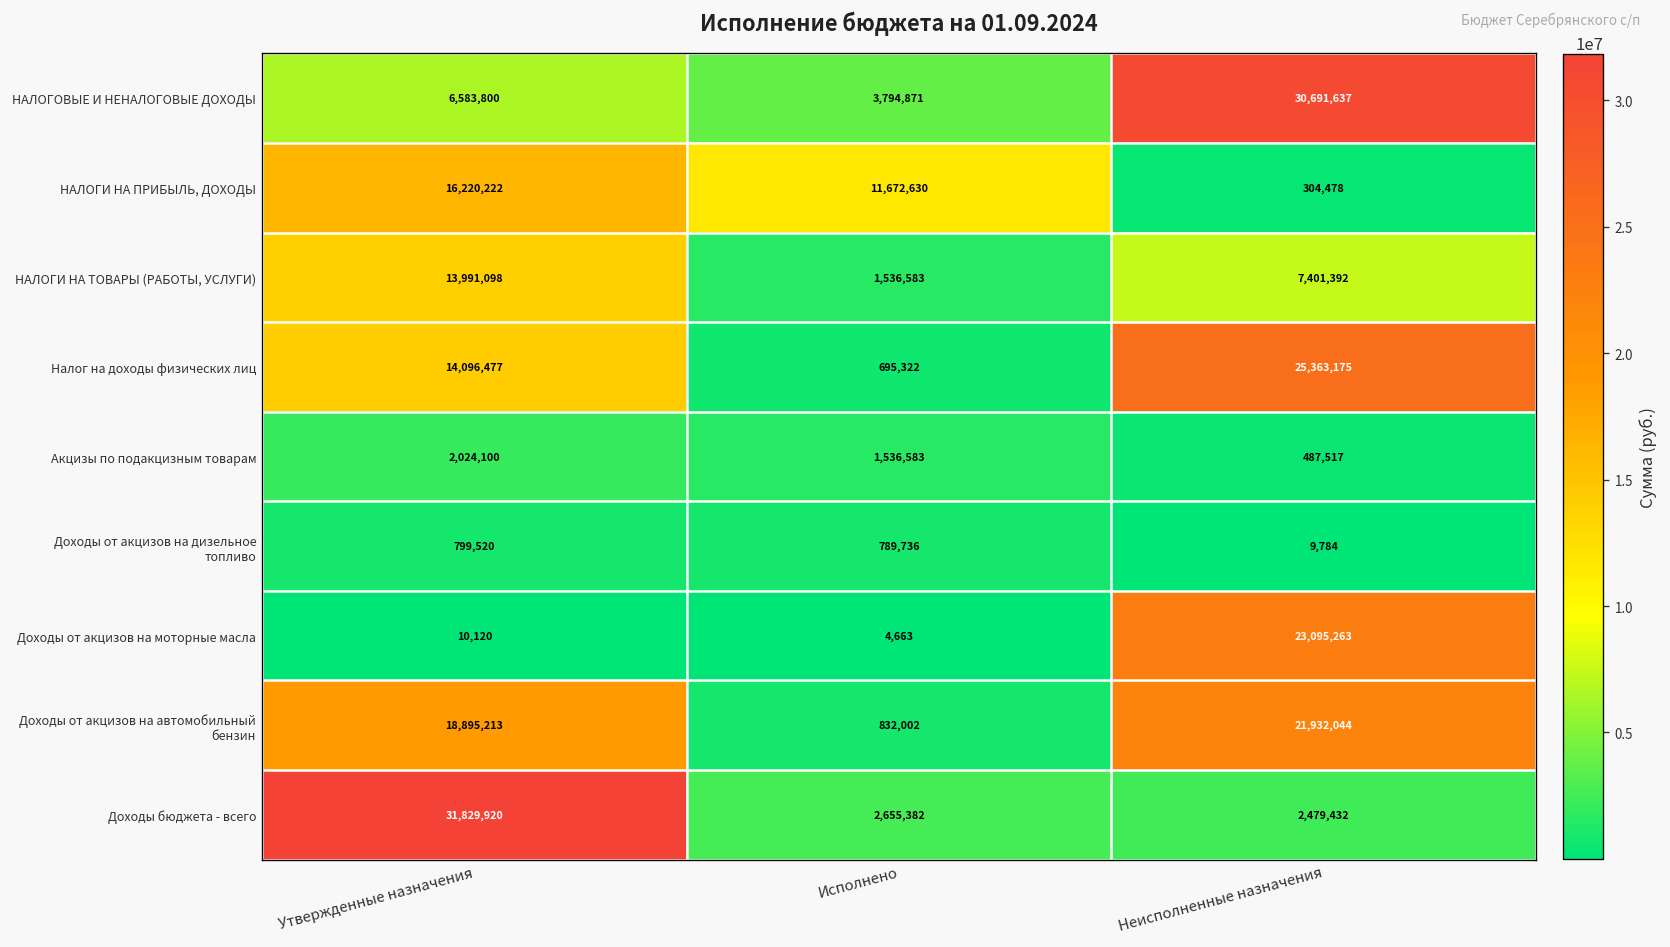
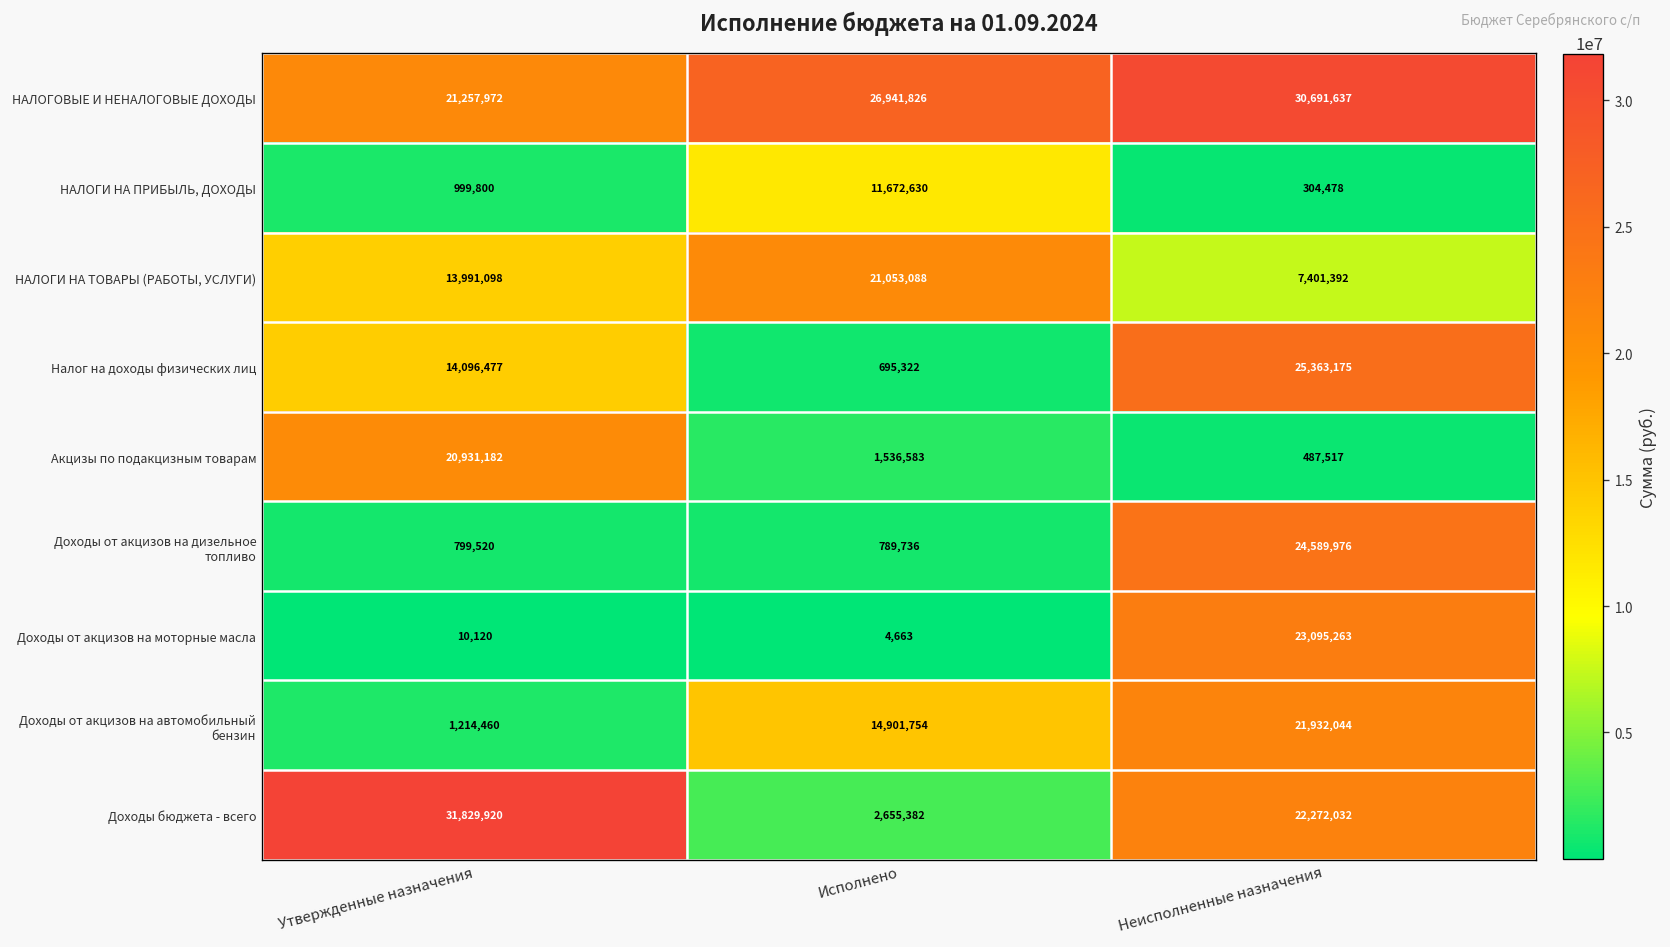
  {
    "НАЛОГОВЫЕ И НЕНАЛОГОВЫЕ ДОХОДЫ": {
-     "Утвержденные назначения": "6,583,800",
-     "Исполнено": "3,794,871",
+     "Утвержденные назначения": "21,257,972",
+     "Исполнено": "26,941,826",
      "Неисполненные назначения": "30,691,637"
    },
    "НАЛОГИ НА ПРИБЫЛЬ, ДОХОДЫ": {
-     "Утвержденные назначения": "16,220,222",
+     "Утвержденные назначения": "999,800",
      "Исполнено": "11,672,630",
      "Неисполненные назначения": "304,478"
    },
    "НАЛОГИ НА ТОВАРЫ (РАБОТЫ, УСЛУГИ)": {
      "Утвержденные назначения": "13,991,098",
-     "Исполнено": "1,536,583",
+     "Исполнено": "21,053,088",
      "Неисполненные назначения": "7,401,392"
    },
    "Налог на доходы физических лиц": {
      "Утвержденные назначения": "14,096,477",
      "Исполнено": "695,322",
      "Неисполненные назначения": "25,363,175"
    },
    "Акцизы по подакцизным товарам": {
-     "Утвержденные назначения": "2,024,100",
+     "Утвержденные назначения": "20,931,182",
      "Исполнено": "1,536,583",
      "Неисполненные назначения": "487,517"
    },
    "Доходы от акцизов на дизельное топливо": {
      "Утвержденные назначения": "799,520",
      "Исполнено": "789,736",
-     "Неисполненные назначения": "9,784"
+     "Неисполненные назначения": "24,589,976"
    },
    "Доходы от акцизов на моторные масла": {
      "Утвержденные назначения": "10,120",
      "Исполнено": "4,663",
      "Неисполненные назначения": "23,095,263"
    },
    "Доходы от акцизов на автомобильный бензин": {
-     "Утвержденные назначения": "18,895,213",
-     "Исполнено": "832,002",
+     "Утвержденные назначения": "1,214,460",
+     "Исполнено": "14,901,754",
      "Неисполненные назначения": "21,932,044"
    },
    "Доходы бюджета - всего": {
      "Утвержденные назначения": "31,829,920",
      "Исполнено": "2,655,382",
-     "Неисполненные назначения": "2,479,432"
+     "Неисполненные назначения": "22,272,032"
    }
  }
